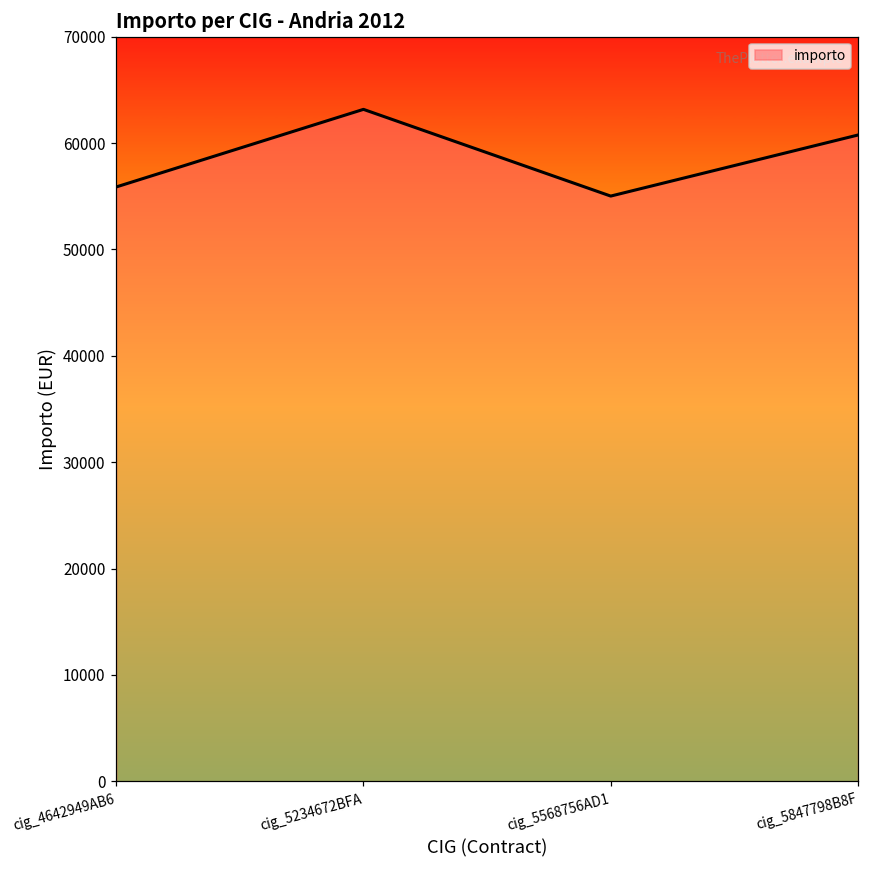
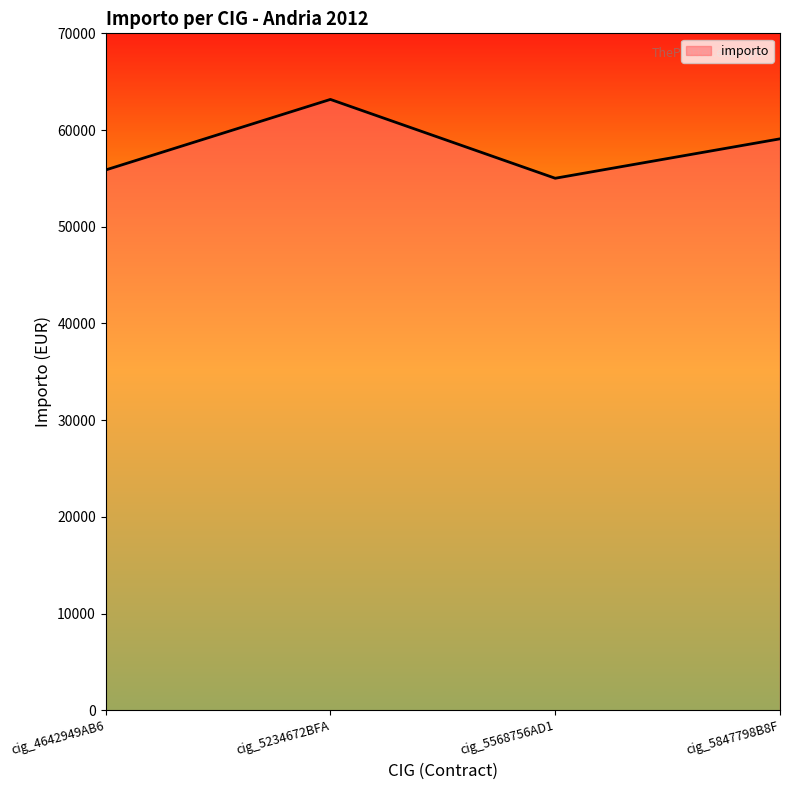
  {
    "cig_4642949AB6": 56000,
    "cig_5234672BFA": 63000,
    "cig_5568756AD1": 55000,
-   "cig_5847798B8F": 61000
+   "cig_5847798B8F": 59000
  }
